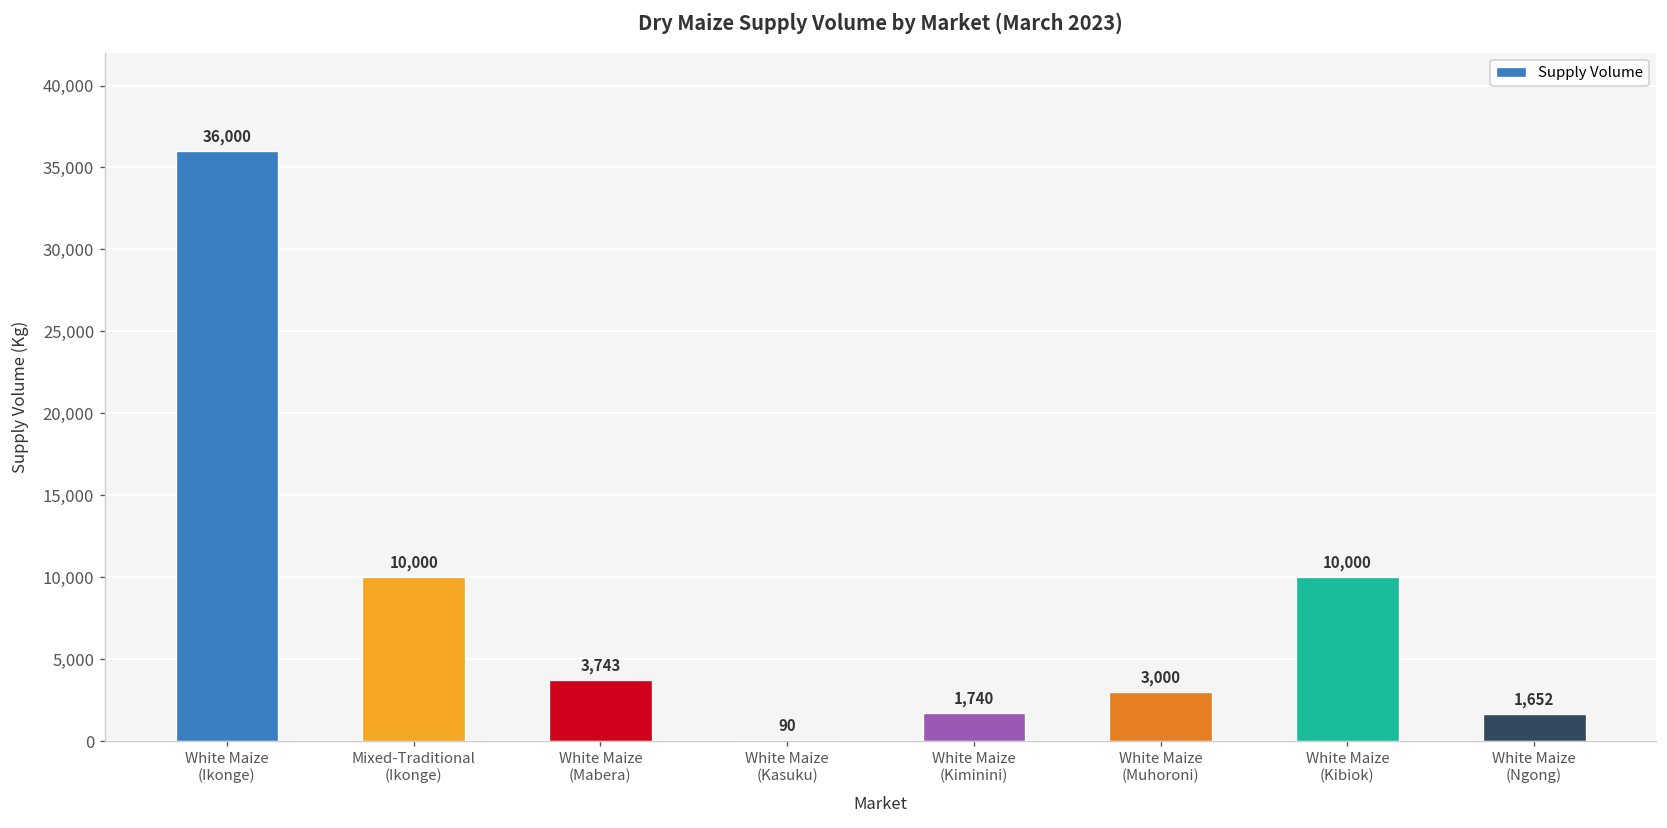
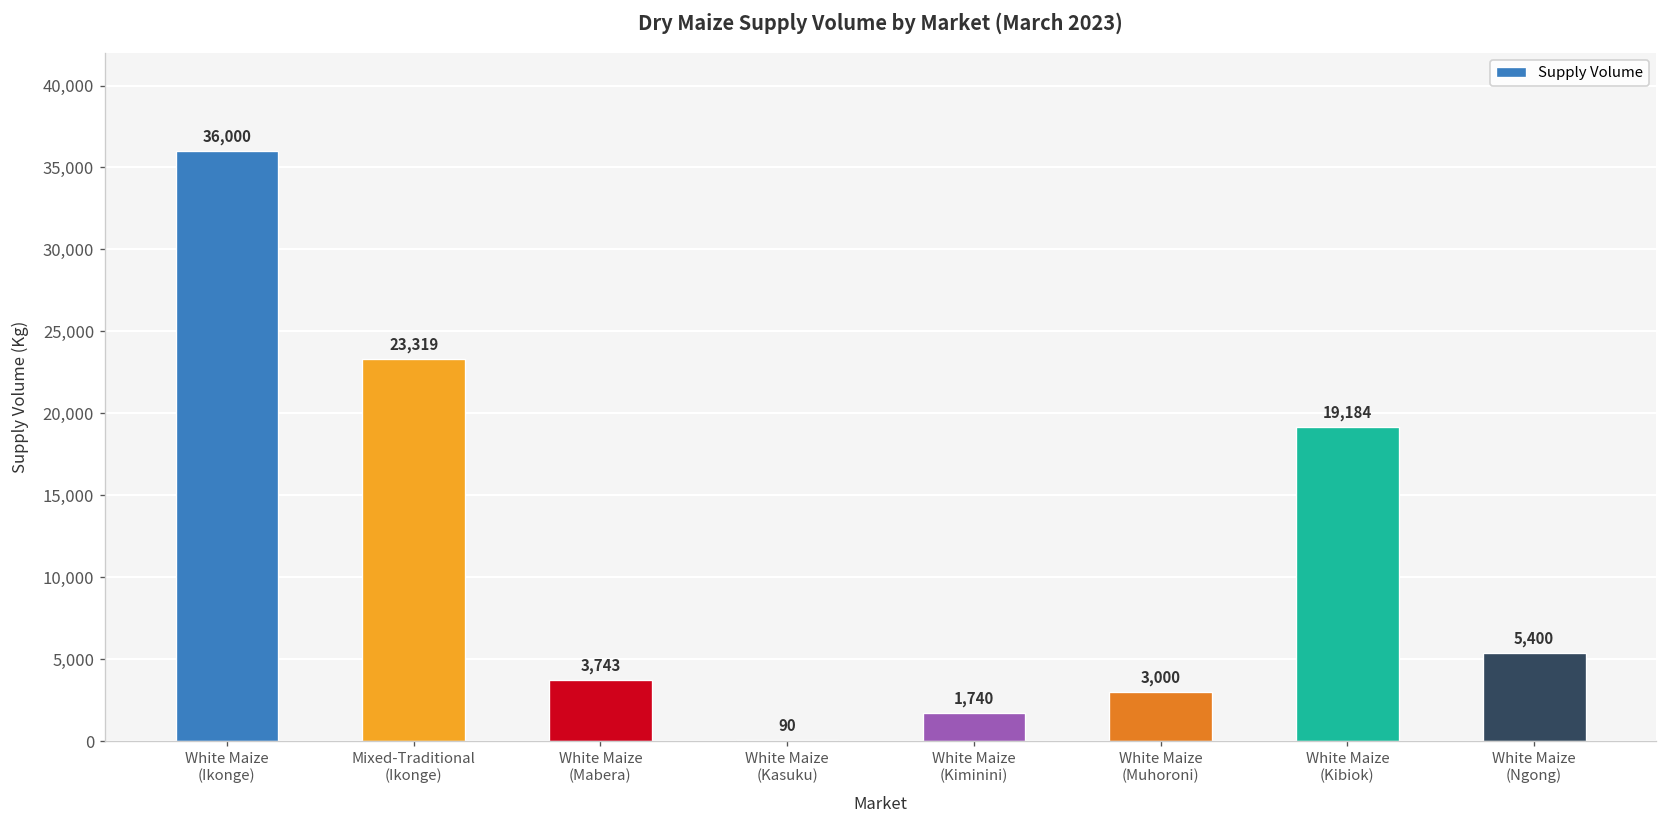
  {
    "White Maize (Ikonge)": "36,000",
-   "Mixed-Traditional (Ikonge)": "10,000",
+   "Mixed-Traditional (Ikonge)": "23,319",
    "White Maize (Mabera)": "3,743",
    "White Maize (Kasuku)": "90",
    "White Maize (Kiminini)": "1,740",
    "White Maize (Muhoroni)": "3,000",
-   "White Maize (Kibiok)": "10,000",
-   "White Maize (Ngong)": "1,652"
+   "White Maize (Kibiok)": "19,184",
+   "White Maize (Ngong)": "5,400"
  }
